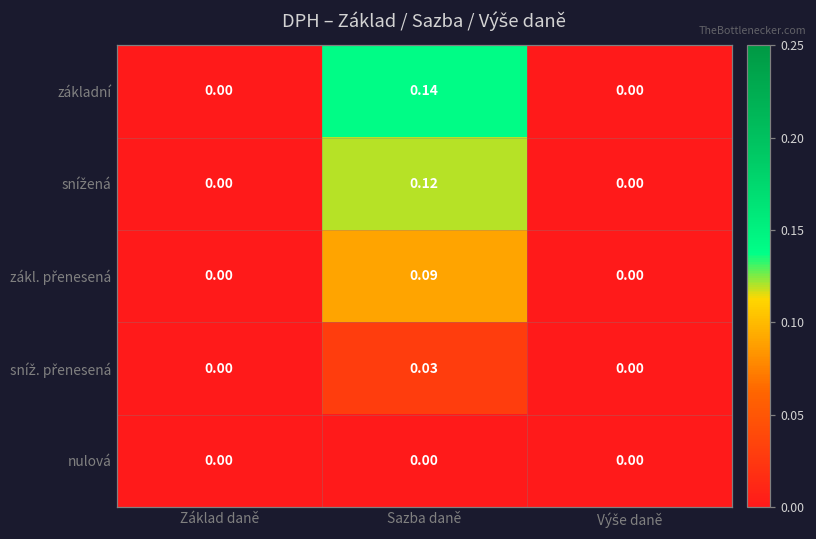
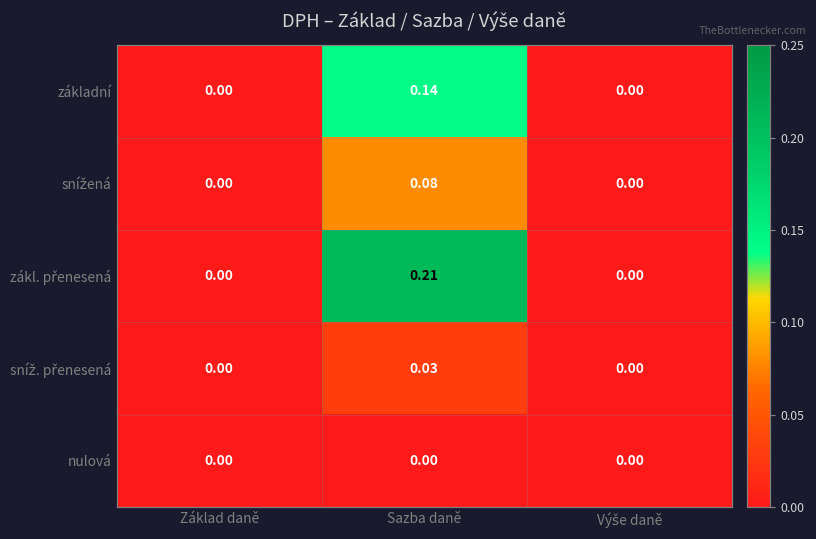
  {
    "základní": {
      "Základ daně": 0.00,
      "Sazba daně": 0.14,
      "Výše daně": 0.00
    },
    "snížená": {
      "Základ daně": 0.00,
-     "Sazba daně": 0.12,
+     "Sazba daně": 0.08,
      "Výše daně": 0.00
    },
    "zákl. přenesená": {
      "Základ daně": 0.00,
-     "Sazba daně": 0.09,
+     "Sazba daně": 0.21,
      "Výše daně": 0.00
    },
    "sníž. přenesená": {
      "Základ daně": 0.00,
      "Sazba daně": 0.03,
      "Výše daně": 0.00
    },
    "nulová": {
      "Základ daně": 0.00,
      "Sazba daně": 0.00,
      "Výše daně": 0.00
    }
  }
